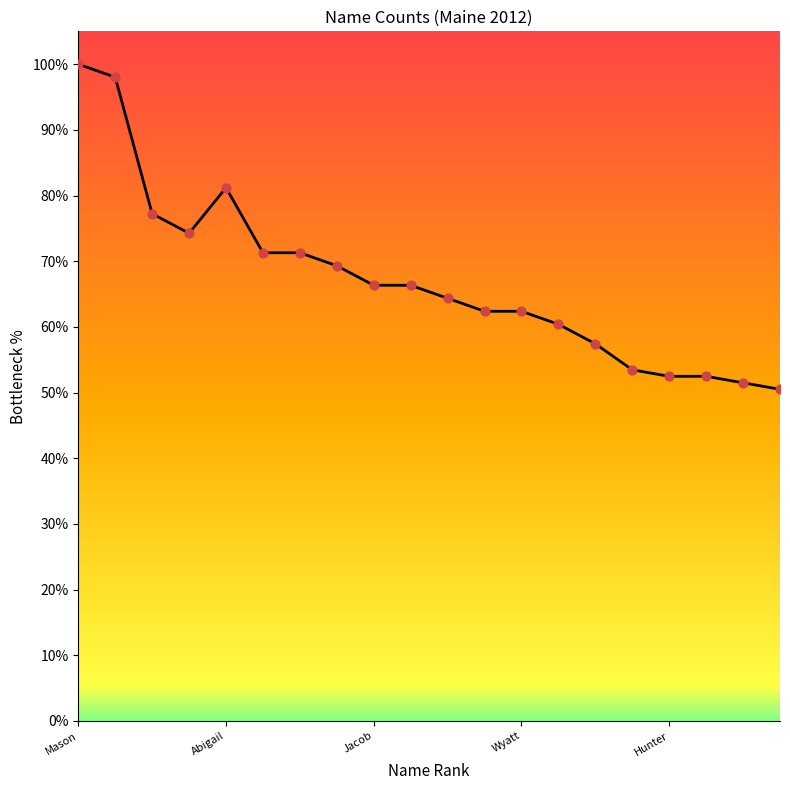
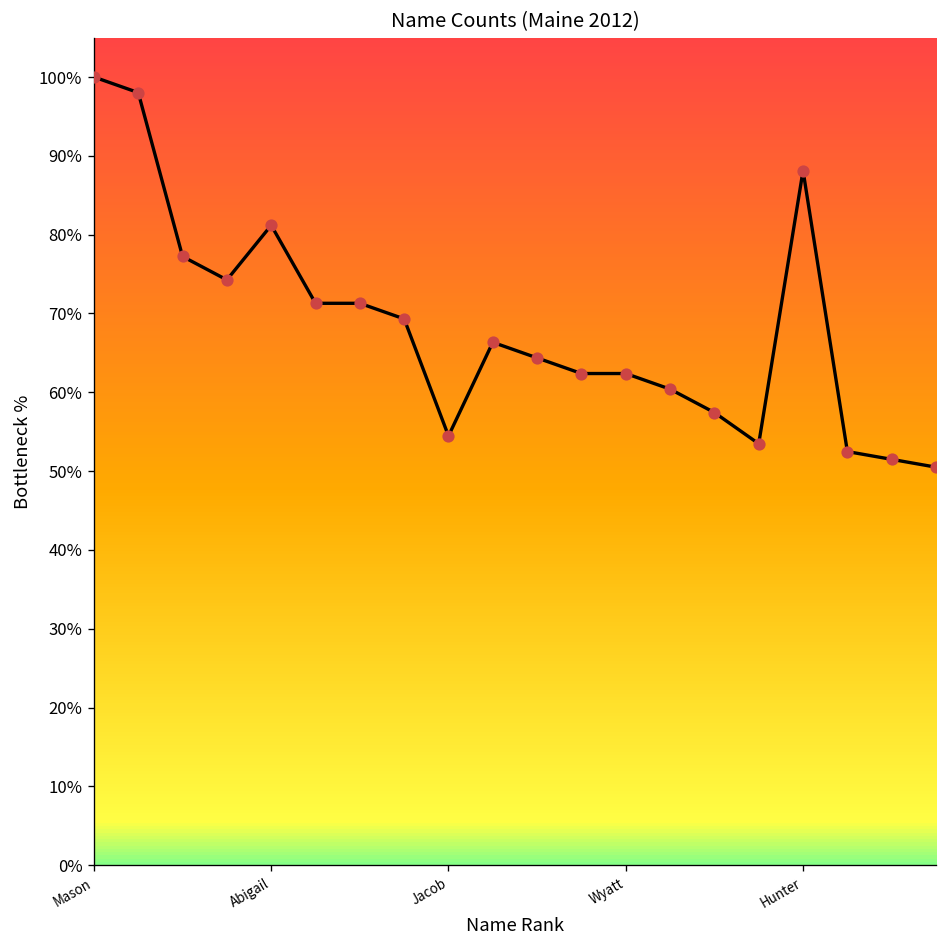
  {
    "Mason": "100%",
    "Abigail": "81%",
-   "Jacob": "66%",
+   "Jacob": "54%",
    "Wyatt": "62%",
-   "Hunter": "52%"
+   "Hunter": "88%"
  }
